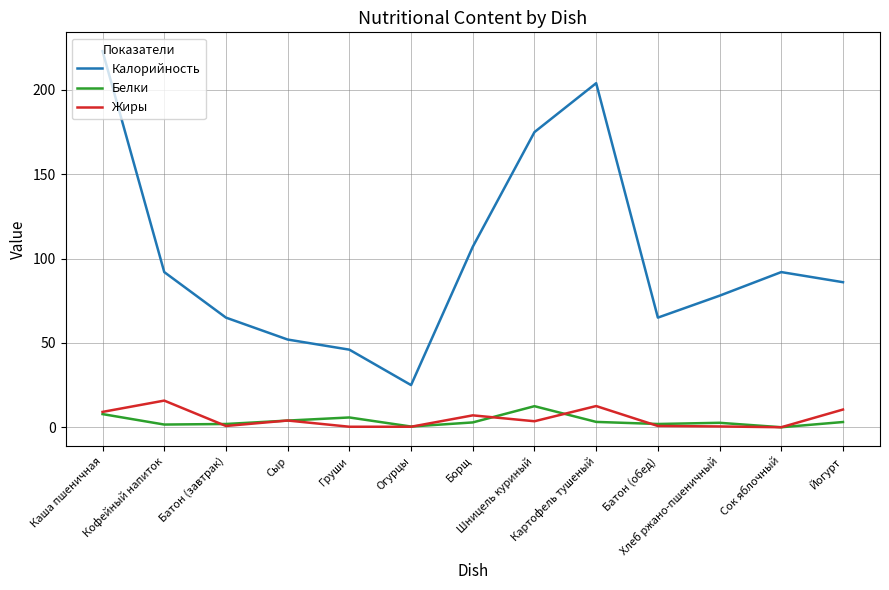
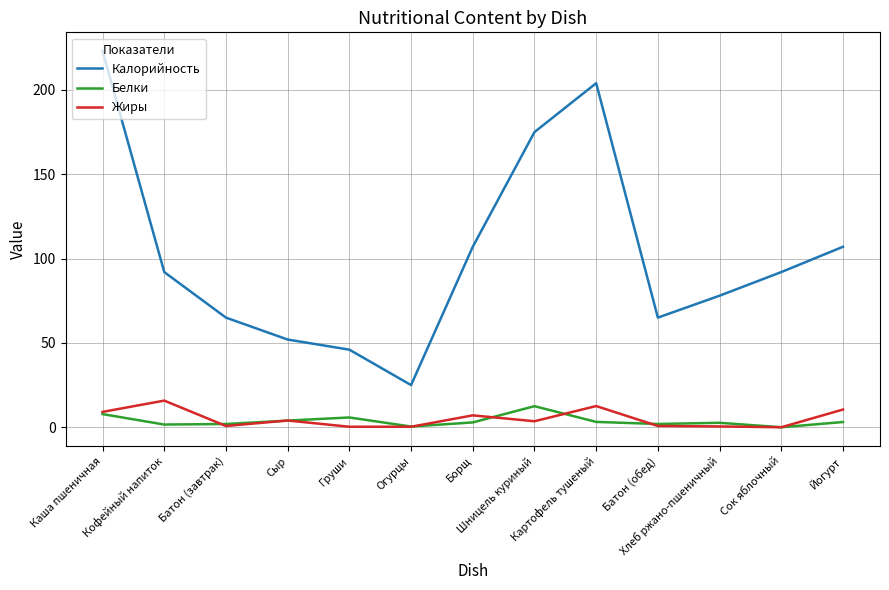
  {
    "Калорийность": {
      "Кофейный напиток": 92,
      "Батон (завтрак)": 65,
      "Сыр": 52,
      "Груши": 46,
      "Огурцы": 25,
      "Борщ": 107,
      "Шницель куриный": 175,
      "Картофель тушеный": 204,
      "Батон (обед)": 65,
      "Хлеб ржано-пшеничный": 78,
      "Сок яблочный": 92,
-     "Йогурт": 86
+     "Йогурт": 107
    },
    "Белки": {
      "Кофейный напиток": 2,
      "Груши": 6,
      "Борщ": 3,
      "Шницель куриный": 12,
      "Картофель тушеный": 3,
      "Хлеб ржано-пшеничный": 3,
      "Йогурт": 3
    },
    "Жиры": {
      "Кофейный напиток": 16,
      "Груши": 0,
      "Борщ": 7,
      "Шницель куриный": 4,
      "Картофель тушеный": 13,
      "Хлеб ржано-пшеничный": 0,
      "Йогурт": 11
    }
  }
